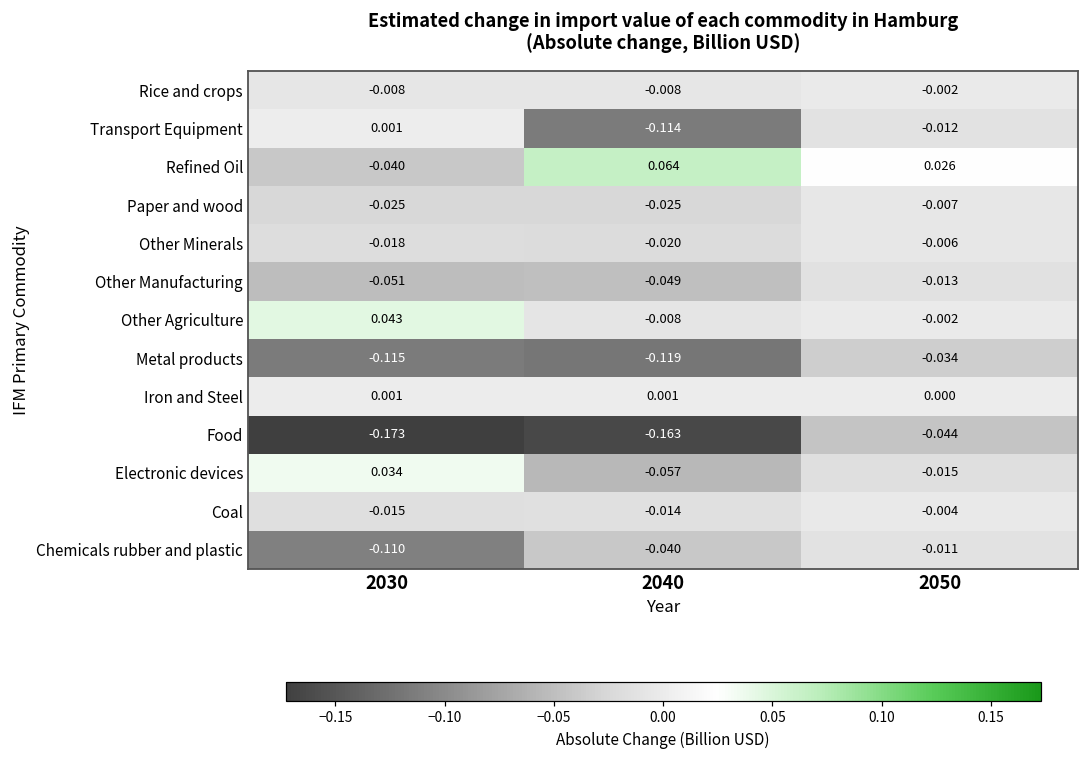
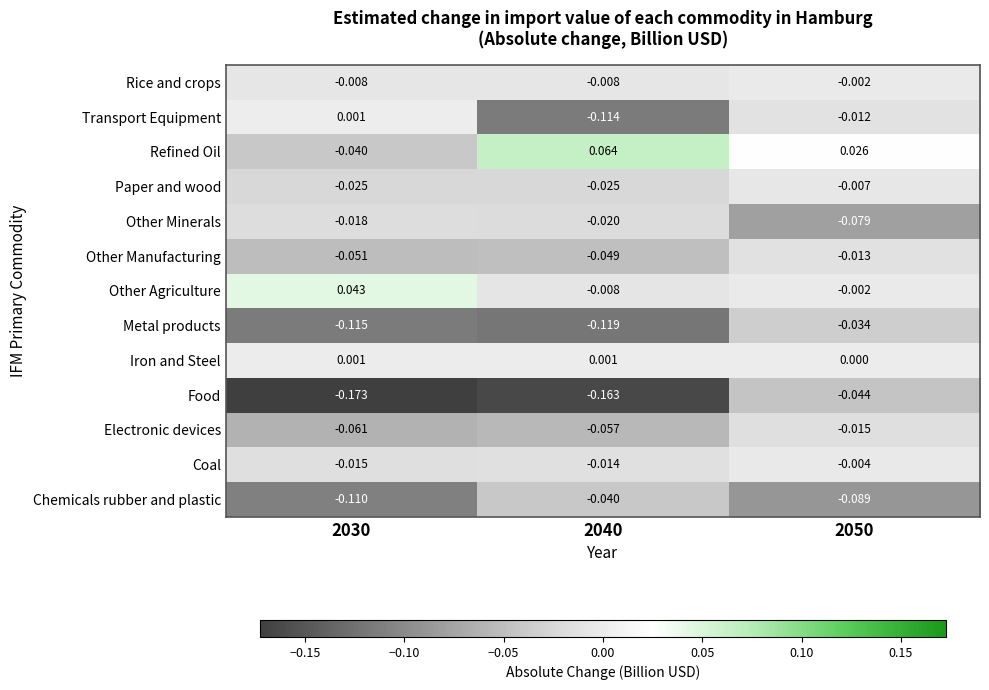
  {
    "Rice and crops": {
      "2030": -0.008,
      "2040": -0.008,
      "2050": -0.002
    },
    "Transport Equipment": {
      "2030": 0.001,
      "2040": -0.114,
      "2050": -0.012
    },
    "Refined Oil": {
      "2030": -0.040,
      "2040": 0.064,
      "2050": 0.026
    },
    "Paper and wood": {
      "2030": -0.025,
      "2040": -0.025,
      "2050": -0.007
    },
    "Other Minerals": {
      "2030": -0.018,
      "2040": -0.020,
-     "2050": -0.006
+     "2050": -0.079
    },
    "Other Manufacturing": {
      "2030": -0.051,
      "2040": -0.049,
      "2050": -0.013
    },
    "Other Agriculture": {
      "2030": 0.043,
      "2040": -0.008,
      "2050": -0.002
    },
    "Metal products": {
      "2030": -0.115,
      "2040": -0.119,
      "2050": -0.034
    },
    "Iron and Steel": {
      "2030": 0.001,
      "2040": 0.001,
      "2050": 0.000
    },
    "Food": {
      "2030": -0.173,
      "2040": -0.163,
      "2050": -0.044
    },
    "Electronic devices": {
-     "2030": 0.034,
+     "2030": -0.061,
      "2040": -0.057,
      "2050": -0.015
    },
    "Coal": {
      "2030": -0.015,
      "2040": -0.014,
      "2050": -0.004
    },
    "Chemicals rubber and plastic": {
      "2030": -0.110,
      "2040": -0.040,
-     "2050": -0.011
+     "2050": -0.089
    }
  }
